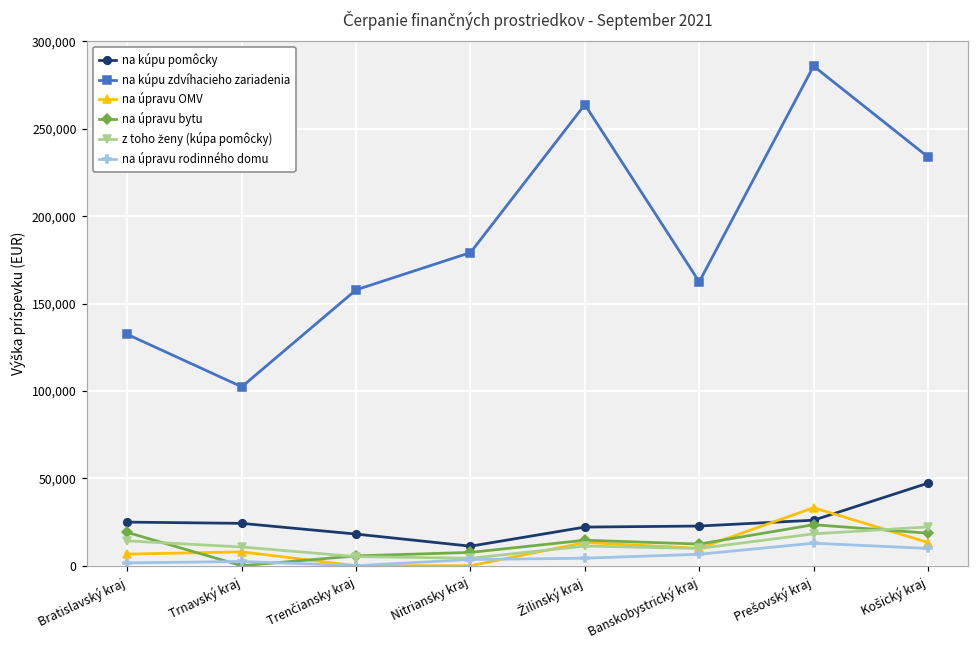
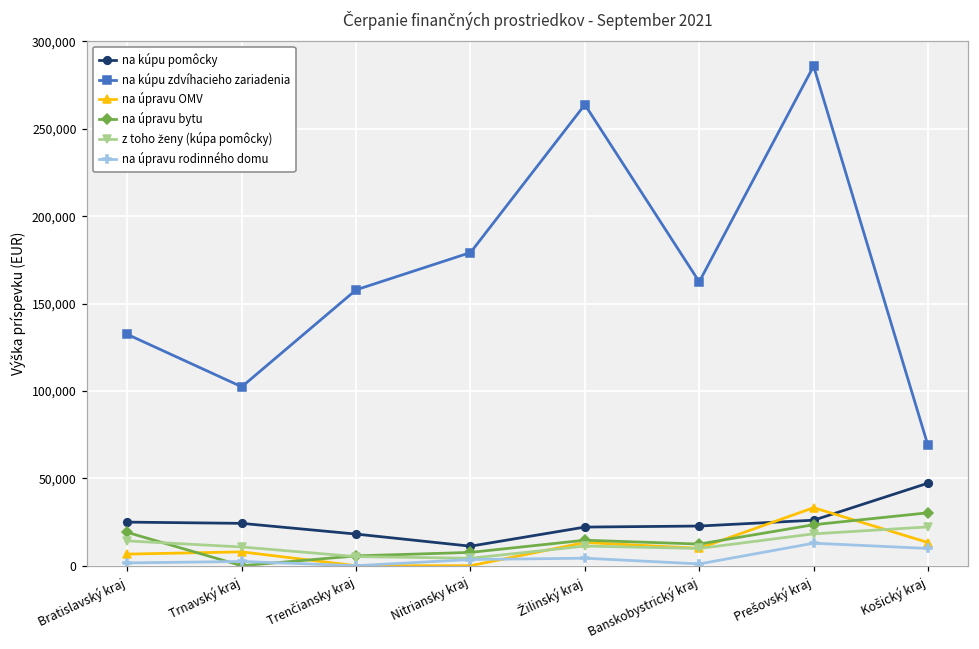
  {
    "na kúpu pomôcky": {
      "Bratislavský kraj": "25,000",
      "Trnavský kraj": "24,000",
      "Trenčiansky kraj": "18,000",
      "Nitriansky kraj": "11,000",
      "Žilinský kraj": "22,000",
      "Banskobystrický kraj": "23,000",
      "Prešovský kraj": "26,000",
      "Košický kraj": "47,000"
    },
    "na kúpu zdvíhacieho zariadenia": {
      "Bratislavský kraj": "132,000",
      "Trnavský kraj": "102,000",
      "Trenčiansky kraj": "158,000",
      "Nitriansky kraj": "179,000",
      "Žilinský kraj": "264,000",
      "Banskobystrický kraj": "162,000",
      "Prešovský kraj": "286,000",
-     "Košický kraj": "234,000"
+     "Košický kraj": "69,000"
    },
    "na úpravu OMV": {
      "Bratislavský kraj": "7,000",
      "Trnavský kraj": "8,000",
      "Nitriansky kraj": "0",
      "Prešovský kraj": "33,000",
      "Košický kraj": "13,000"
    },
    "na úpravu bytu": {
      "Bratislavský kraj": "19,000",
      "Trnavský kraj": "0",
      "Nitriansky kraj": "8,000",
      "Banskobystrický kraj": "12,000",
      "Prešovský kraj": "23,000",
-     "Košický kraj": "19,000"
+     "Košický kraj": "30,000"
    },
    "z toho ženy (kúpa pomôcky)": {
      "Bratislavský kraj": "14,000",
      "Trnavský kraj": "11,000",
      "Žilinský kraj": "11,000",
      "Prešovský kraj": "18,000",
      "Košický kraj": "22,000"
    },
    "na úpravu rodinného domu": {
      "Bratislavský kraj": "2,000",
      "Trnavský kraj": "2,000",
      "Žilinský kraj": "4,000",
-     "Banskobystrický kraj": "7,000",
+     "Banskobystrický kraj": "1,000",
      "Prešovský kraj": "13,000",
      "Košický kraj": "10,000"
    }
  }
